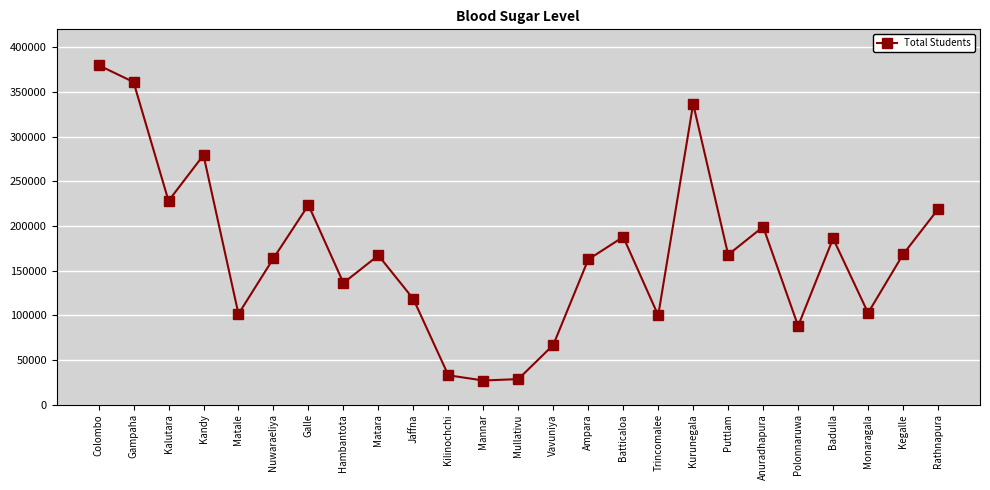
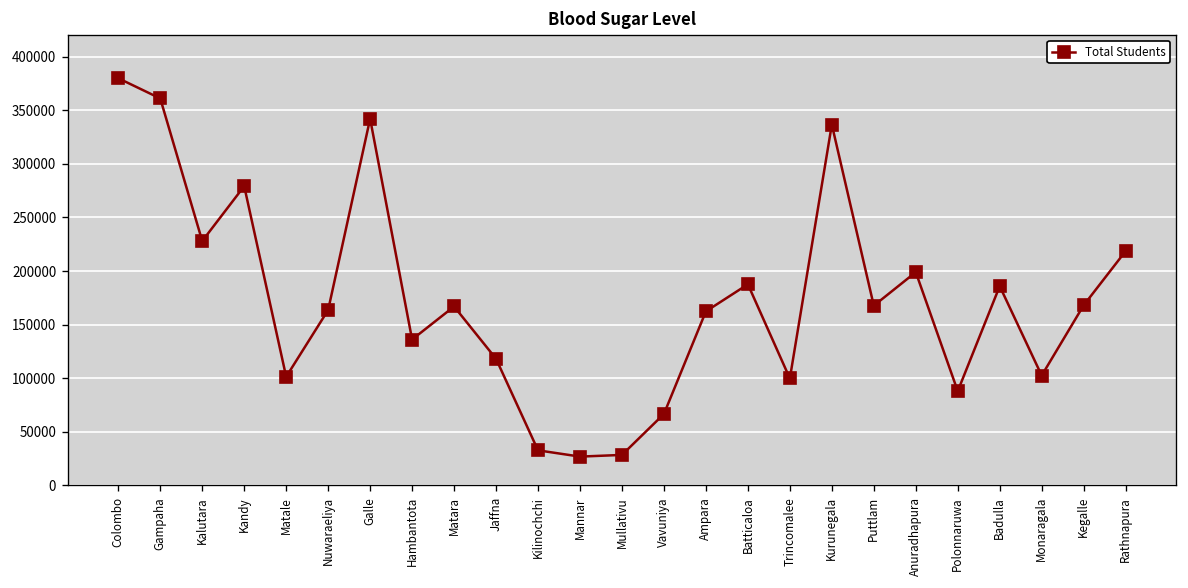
  {
    "Colombo": 380000,
    "Gampaha": 360000,
    "Kalutara": 230000,
    "Kandy": 280000,
    "Matale": 100000,
    "Nuwaraeliya": 160000,
-   "Galle": 220000,
+   "Galle": 340000,
    "Hambantota": 140000,
    "Matara": 170000,
    "Jaffna": 120000,
    "Kilinochchi": 30000,
    "Mannar": 30000,
    "Mullativu": 30000,
    "Vavuniya": 70000,
    "Ampara": 160000,
    "Batticaloa": 190000,
    "Trincomalee": 100000,
    "Kurunegala": 340000,
    "Puttlam": 170000,
    "Anuradhapura": 200000,
    "Polonnaruwa": 90000,
    "Badulla": 190000,
    "Monaragala": 100000,
    "Kegalle": 170000,
    "Rathnapura": 220000
  }
